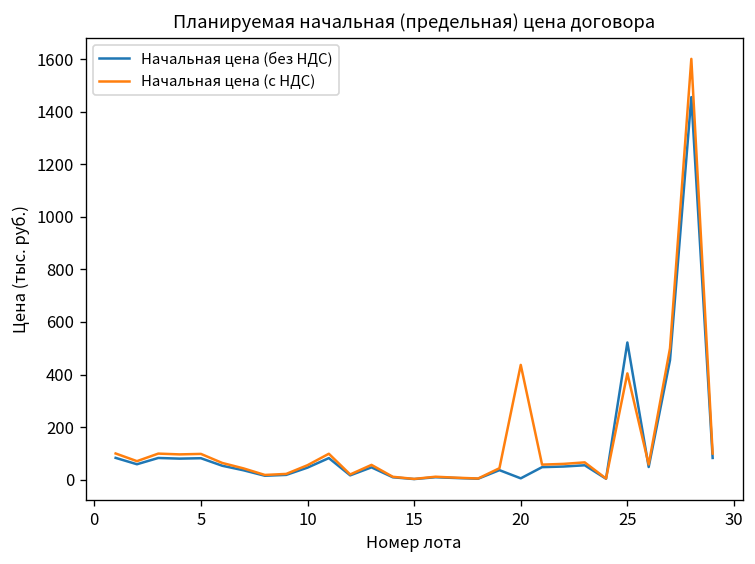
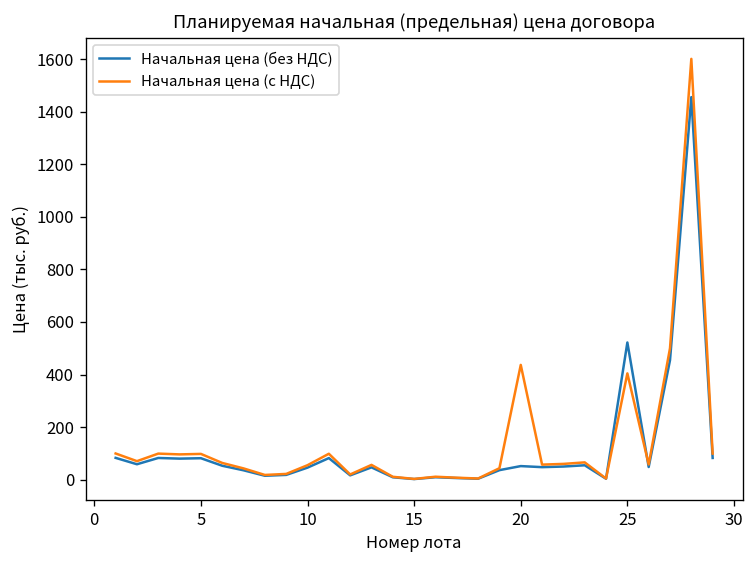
  {
    "Начальная цена (без НДС)": {
      "5": 80,
-     "20": 10,
+     "20": 50,
      "25": 520
    },
    "Начальная цена (с НДС)": {
      "5": 100,
      "20": 440,
      "25": 400
    }
  }
